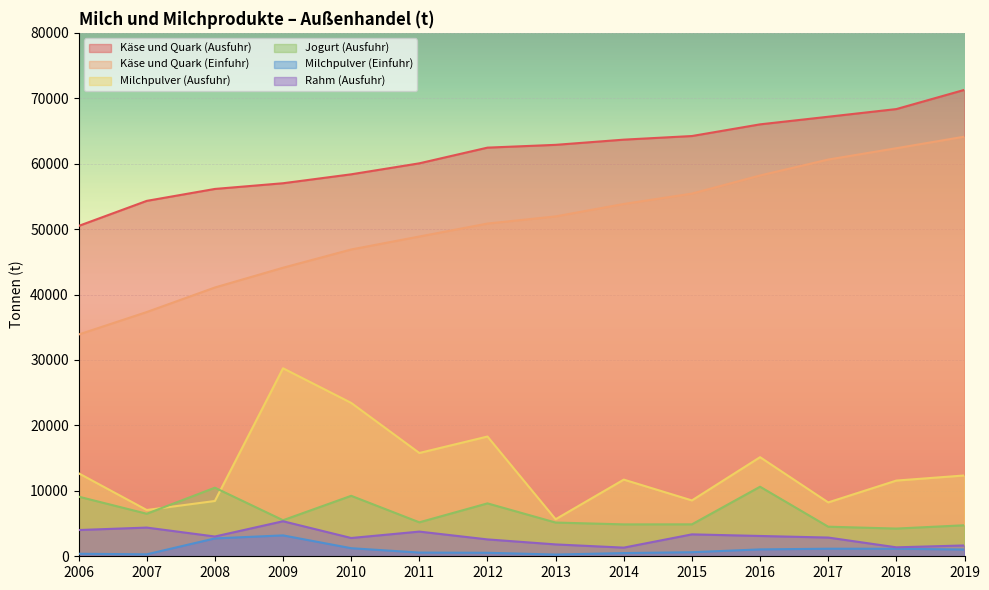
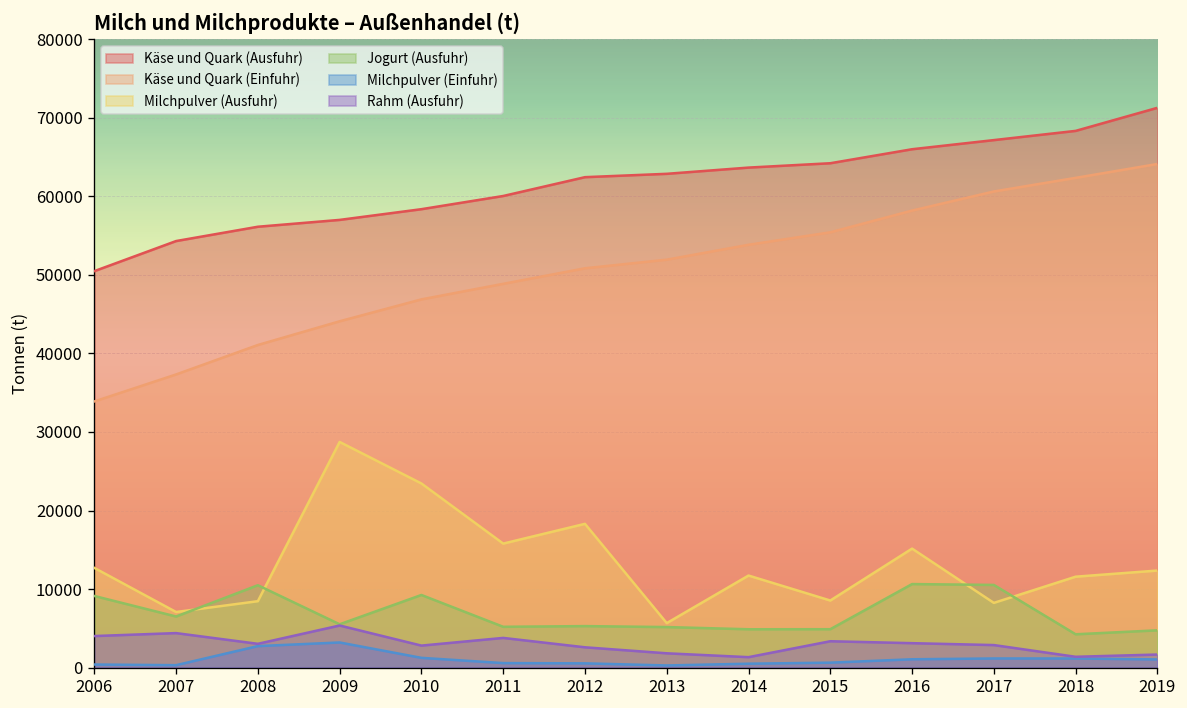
  {
    "Jogurt (Ausfuhr)": {
      "2006": 9000,
      "2007": 7000,
      "2008": 10000,
      "2010": 9000,
      "2011": 5000,
-     "2012": 8000,
+     "2012": 5000,
      "2013": 5000,
      "2014": 5000,
      "2015": 5000,
      "2016": 11000,
-     "2017": 5000,
+     "2017": 11000,
      "2018": 4000,
      "2019": 5000
    }
  }
